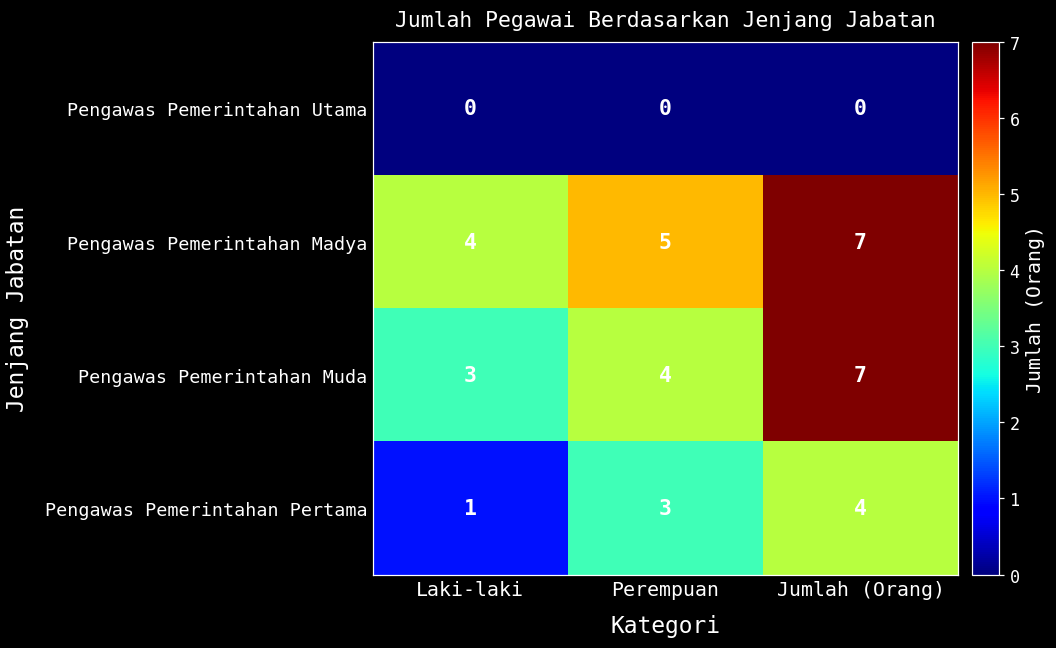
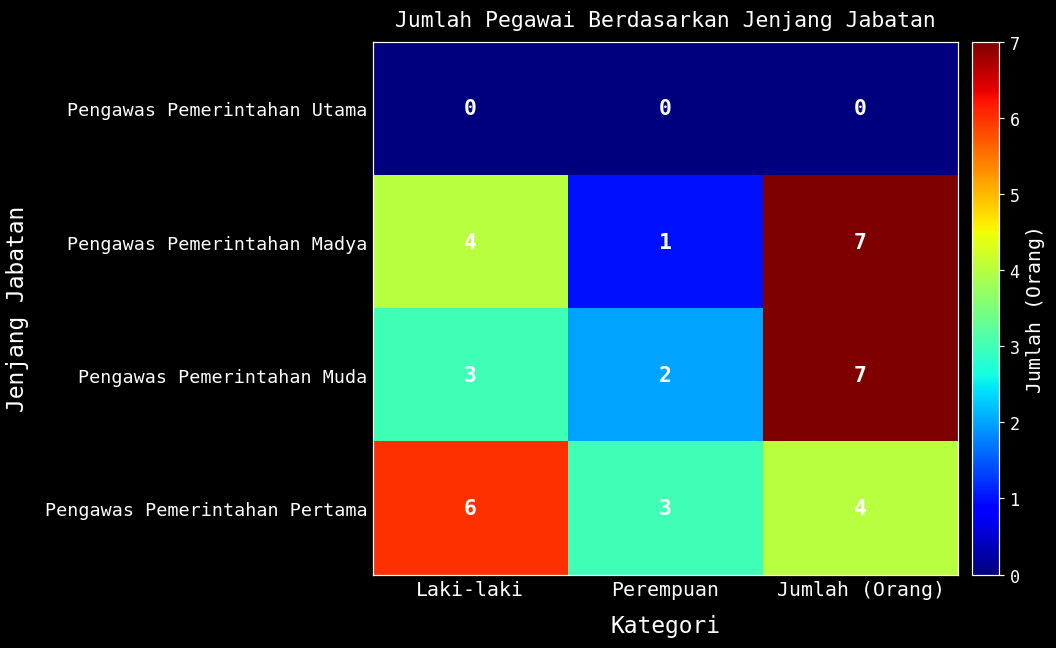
  {
    "Pengawas Pemerintahan Utama": {
      "Laki-laki": 0,
      "Perempuan": 0,
      "Jumlah (Orang)": 0
    },
    "Pengawas Pemerintahan Madya": {
      "Laki-laki": 4,
-     "Perempuan": 5,
+     "Perempuan": 1,
      "Jumlah (Orang)": 7
    },
    "Pengawas Pemerintahan Muda": {
      "Laki-laki": 3,
-     "Perempuan": 4,
+     "Perempuan": 2,
      "Jumlah (Orang)": 7
    },
    "Pengawas Pemerintahan Pertama": {
-     "Laki-laki": 1,
+     "Laki-laki": 6,
      "Perempuan": 3,
      "Jumlah (Orang)": 4
    }
  }
